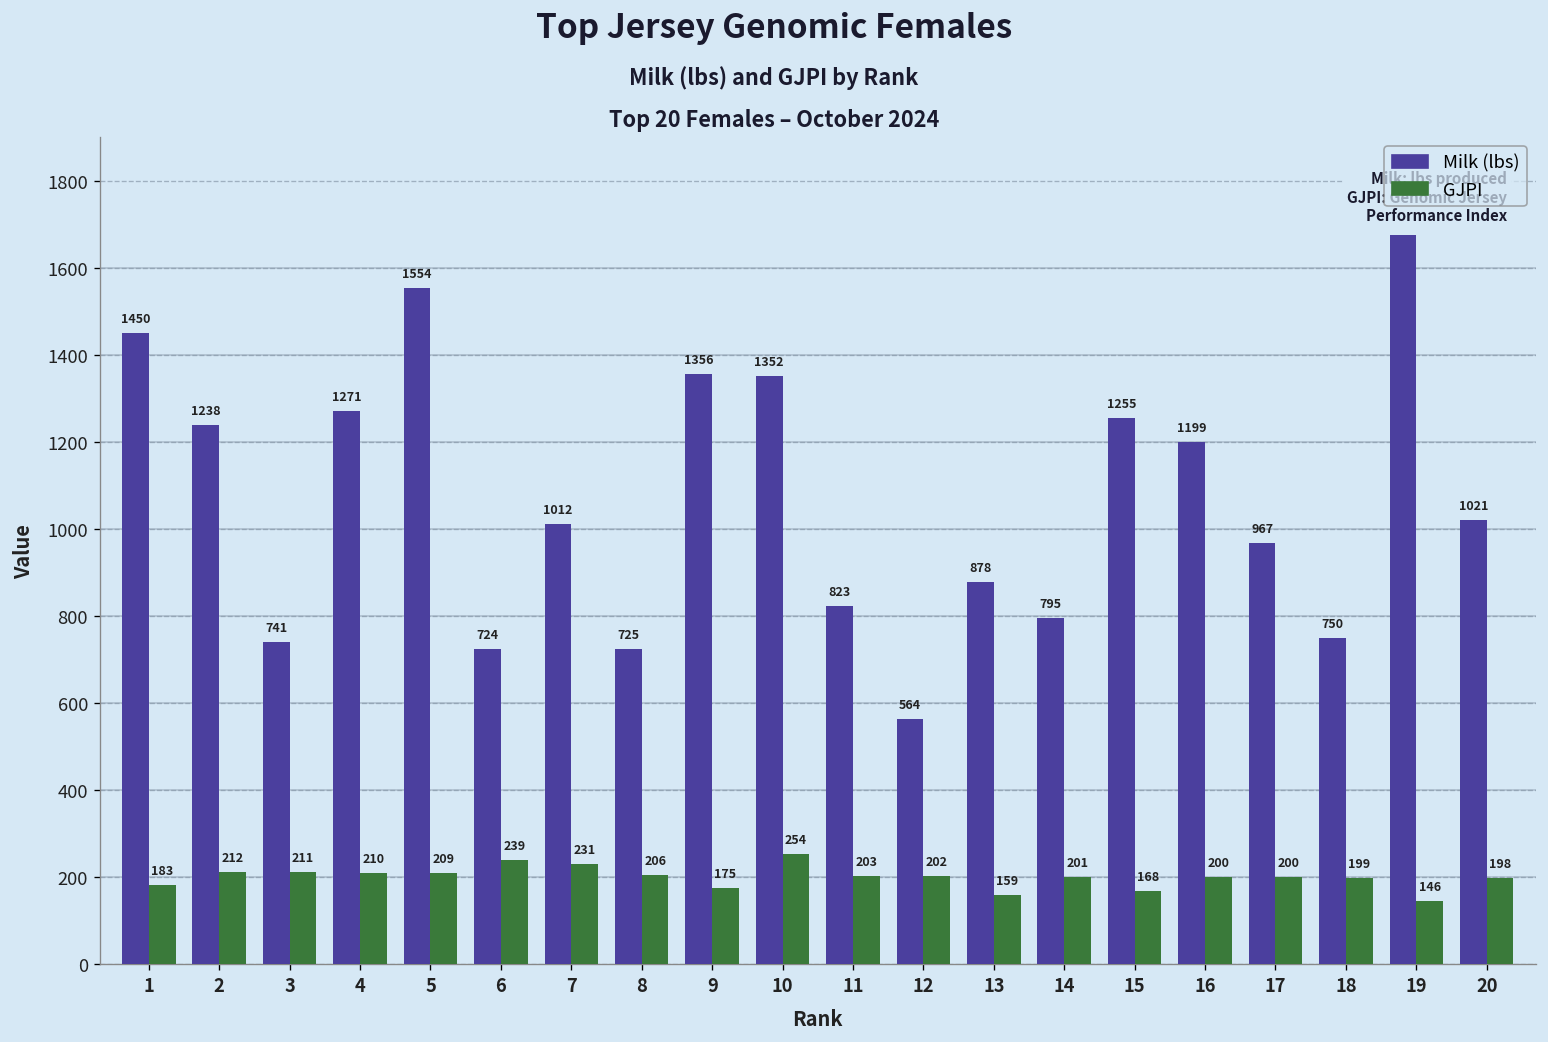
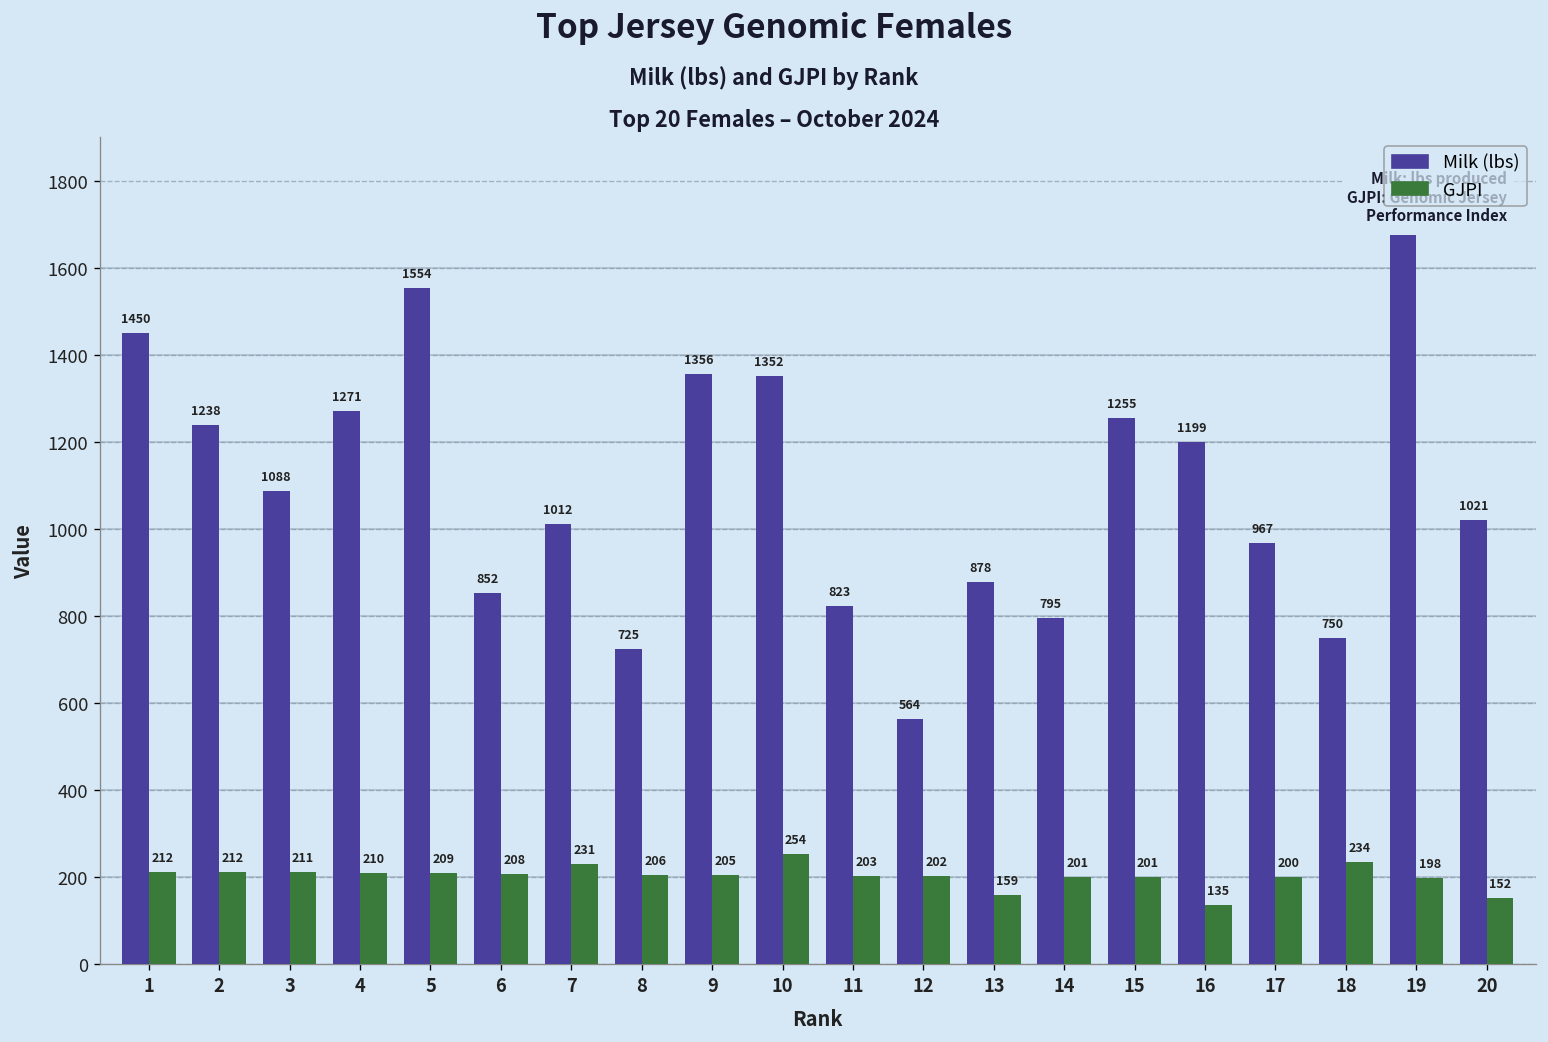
  {
    "Milk (lbs)": {
      "1": 1450,
      "2": 1238,
-     "3": 741,
+     "3": 1088,
      "4": 1271,
      "5": 1554,
-     "6": 724,
+     "6": 852,
      "7": 1012,
      "8": 725,
      "9": 1356,
      "10": 1352,
      "11": 823,
      "12": 564,
      "13": 878,
      "14": 795,
      "15": 1255,
      "16": 1199,
      "17": 967,
      "18": 750,
      "20": 1021
    },
    "GJPI": {
-     "1": 183,
+     "1": 212,
      "2": 212,
      "3": 211,
      "4": 210,
      "5": 209,
-     "6": 239,
+     "6": 208,
      "7": 231,
      "8": 206,
-     "9": 175,
+     "9": 205,
      "10": 254,
      "11": 203,
      "12": 202,
      "13": 159,
      "14": 201,
-     "15": 168,
-     "16": 200,
+     "15": 201,
+     "16": 135,
      "17": 200,
-     "18": 199,
-     "19": 146,
-     "20": 198
+     "18": 234,
+     "19": 198,
+     "20": 152
    }
  }
